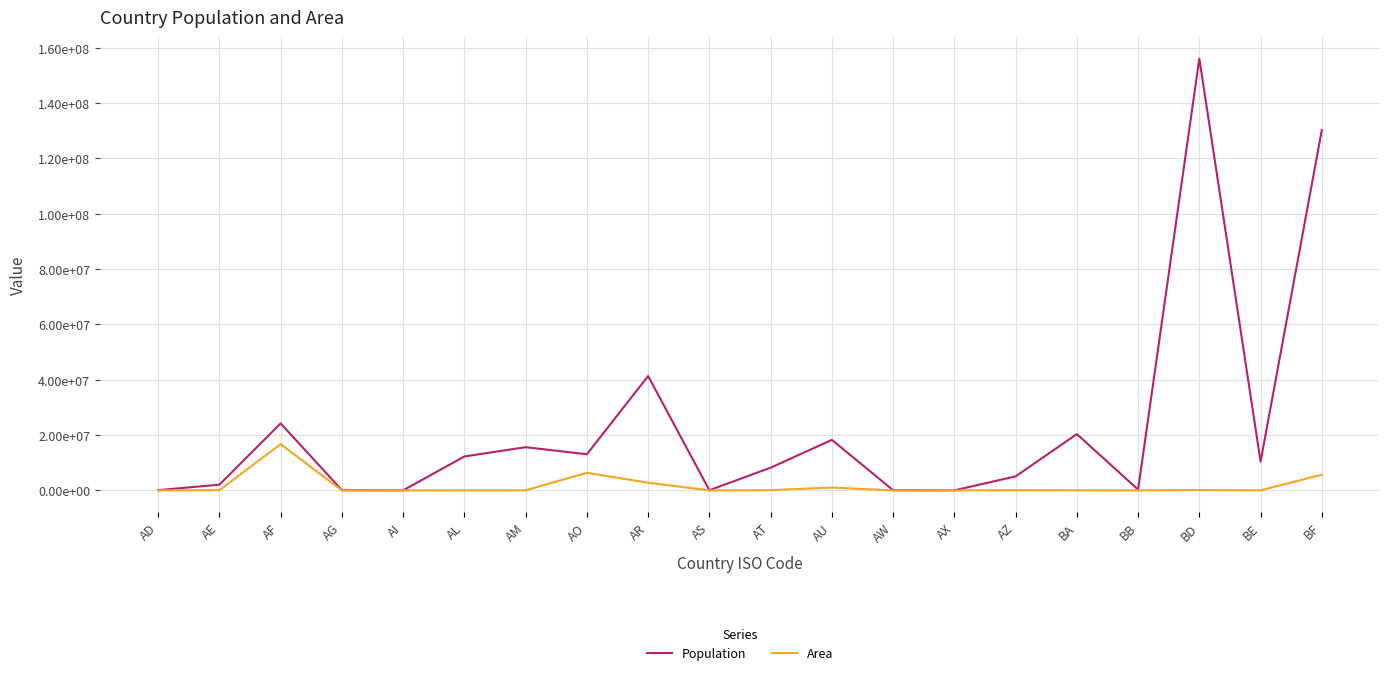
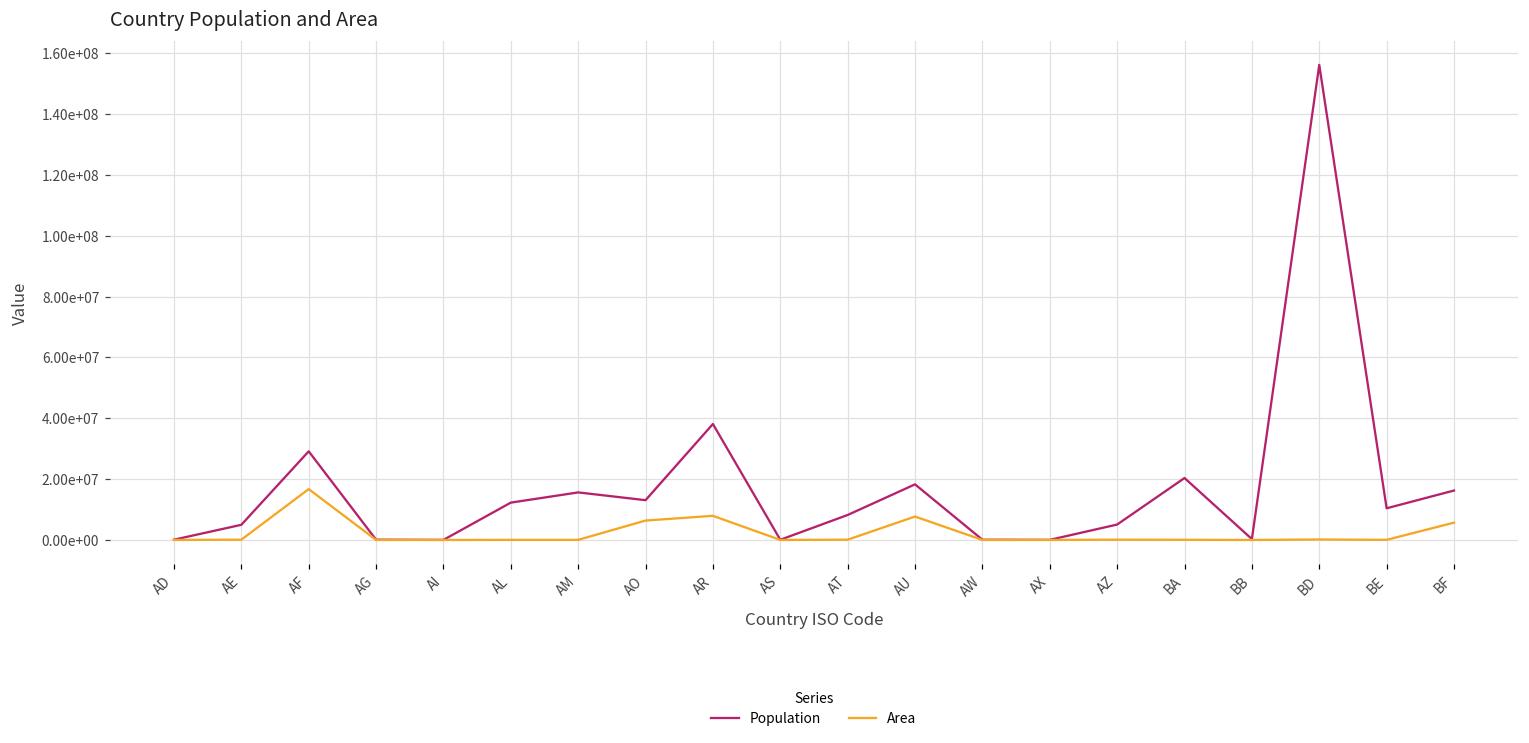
  {
    "Population": {
-     "AE": 2000000,
-     "AF": 24000000,
+     "AE": 5000000,
+     "AF": 29000000,
      "AL": 12000000,
      "AM": 16000000,
      "AO": 13000000,
-     "AR": 41000000,
+     "AR": 38000000,
      "AT": 8000000,
      "AU": 18000000,
      "AZ": 5000000,
      "BA": 20000000,
      "BD": 156000000,
      "BE": 10000000,
-     "BF": 130000000
+     "BF": 16000000
    },
    "Area": {
      "AE": 0,
      "AF": 17000000,
      "AL": 0,
      "AM": 0,
      "AO": 6000000,
-     "AR": 3000000,
+     "AR": 8000000,
      "AT": 0,
-     "AU": 1000000,
+     "AU": 8000000,
      "AZ": 0,
      "BA": 0,
      "BD": 0,
      "BE": 0,
      "BF": 6000000
    }
  }
